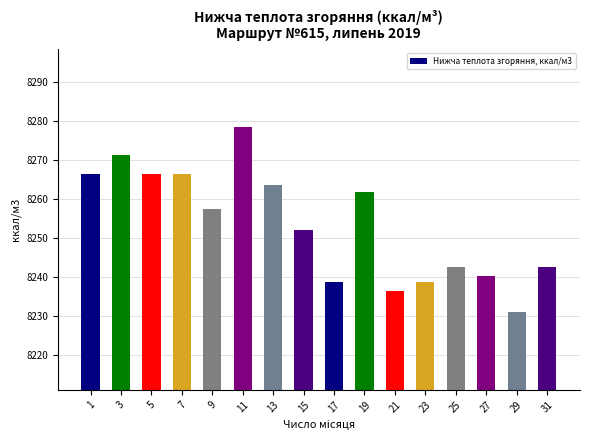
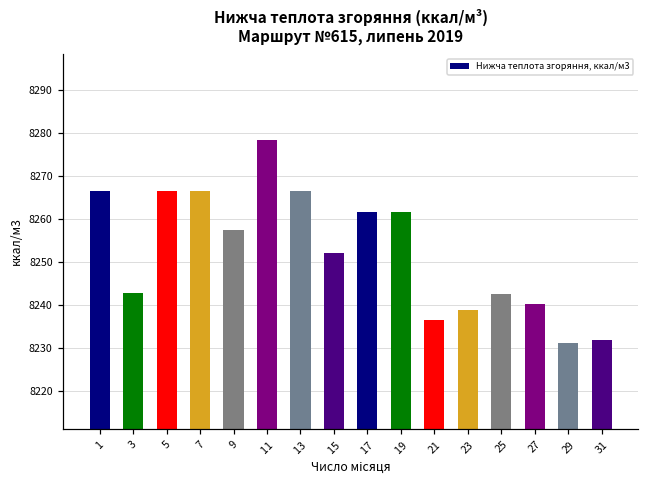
  {
    "1": 8266,
-   "3": 8271,
+   "3": 8243,
    "5": 8266,
    "7": 8266,
    "9": 8257,
    "11": 8278,
-   "13": 8264,
+   "13": 8266,
    "15": 8252,
-   "17": 8239,
+   "17": 8262,
    "19": 8262,
    "21": 8236,
    "23": 8239,
    "25": 8243,
    "27": 8240,
    "29": 8231,
-   "31": 8243
+   "31": 8232
  }
